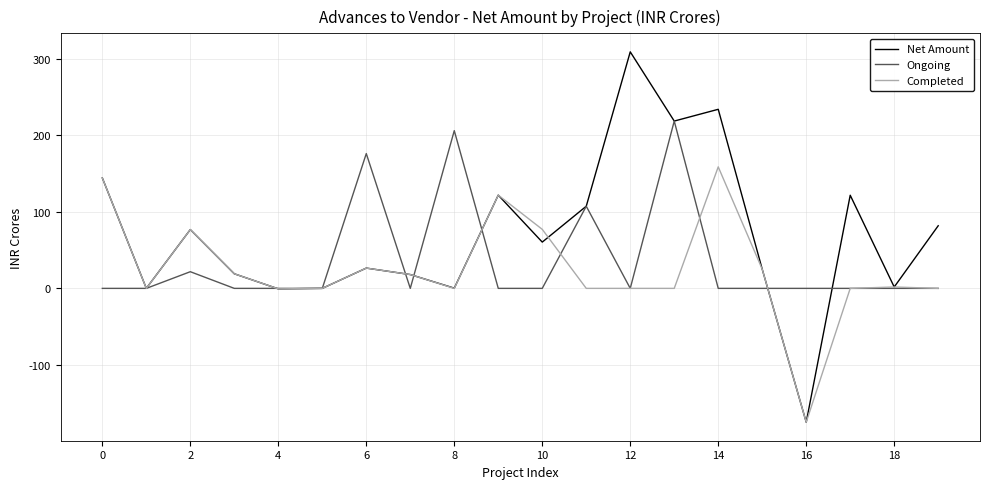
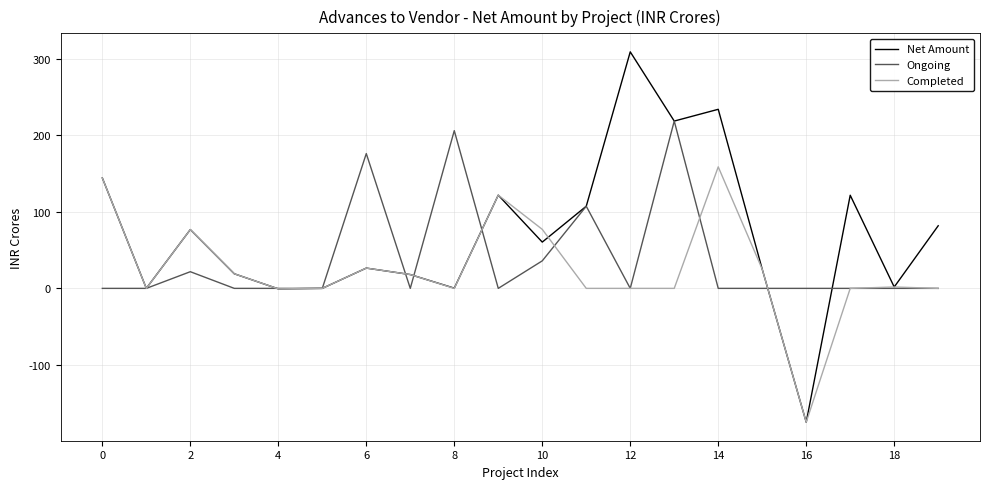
  {
    "Net Amount": {
      "10": 60,
      "12": 310,
      "14": 230
    },
    "Ongoing": {
      "0": 0,
      "2": 20,
      "6": 180,
      "8": 210,
-     "10": 0,
+     "10": 40,
      "14": 0,
      "16": 0
    },
    "Completed": {
      "10": 80,
      "14": 160
    }
  }
